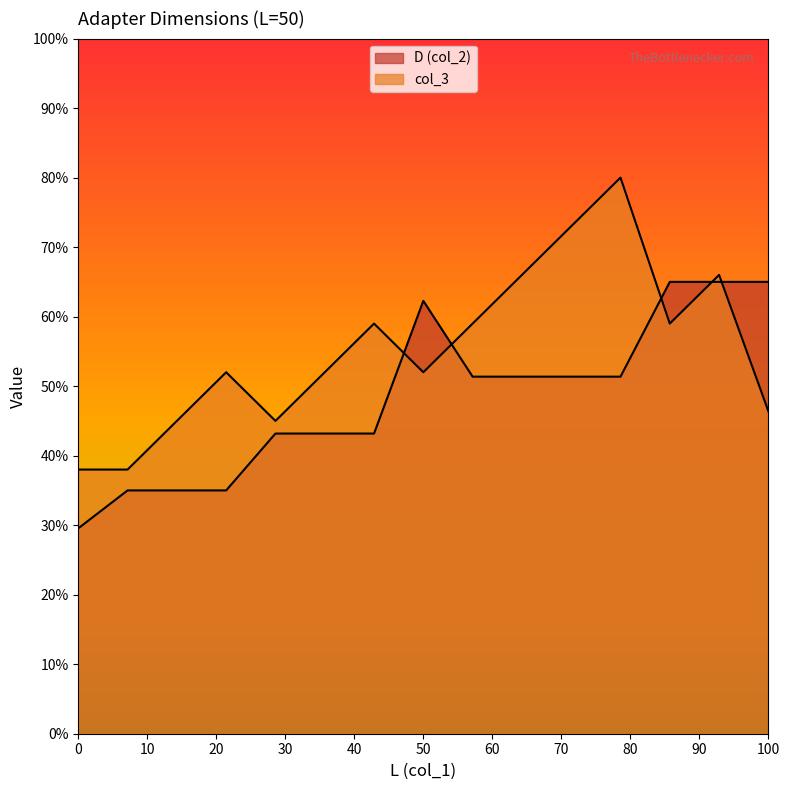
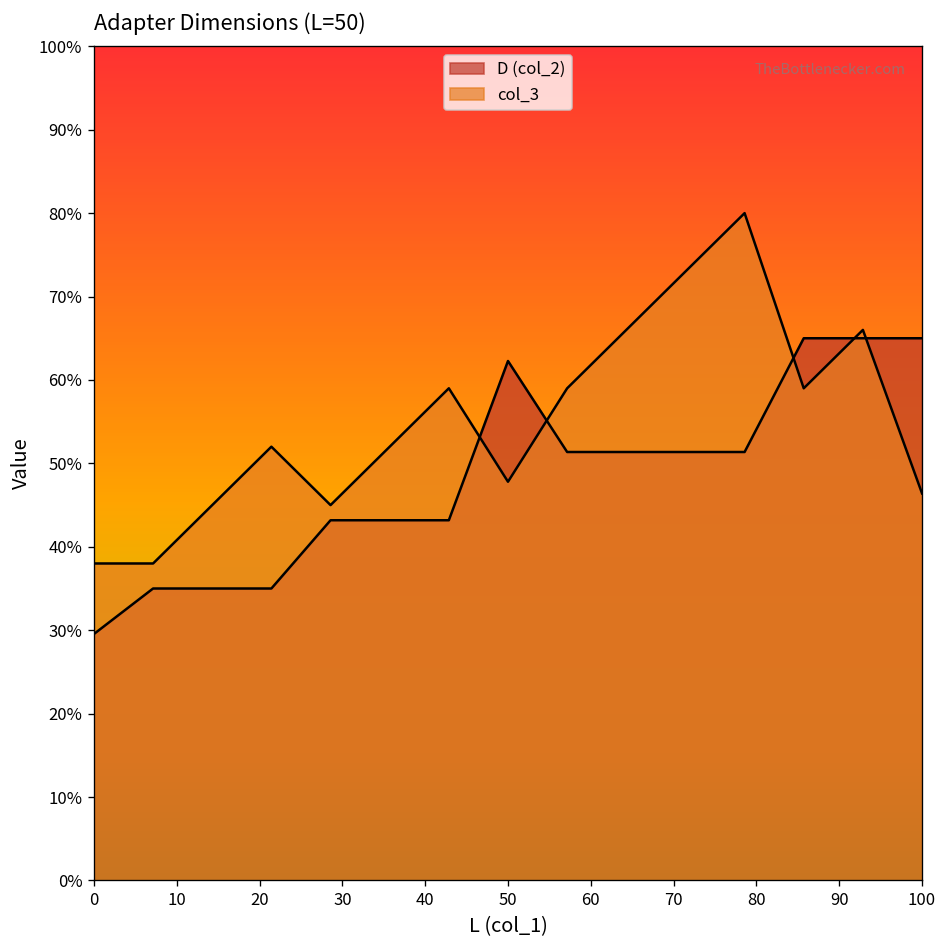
  {
    "D (col_2)": {
      "0": "30%",
      "50": "62%",
      "100": "65%"
    },
    "col_3": {
      "0": "38%",
-     "50": "52%",
+     "50": "48%",
      "100": "46%"
    }
  }
